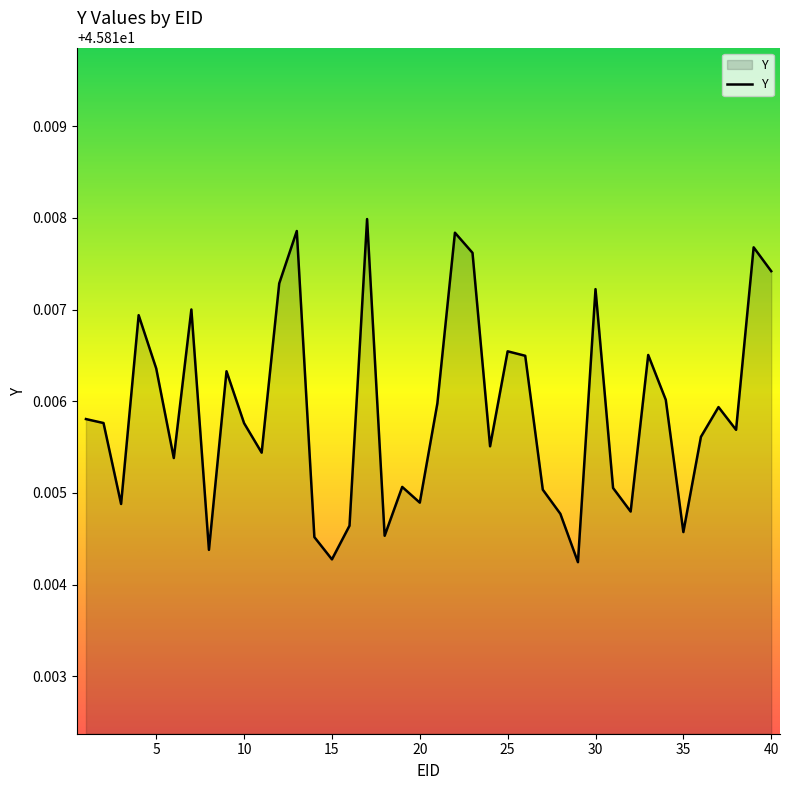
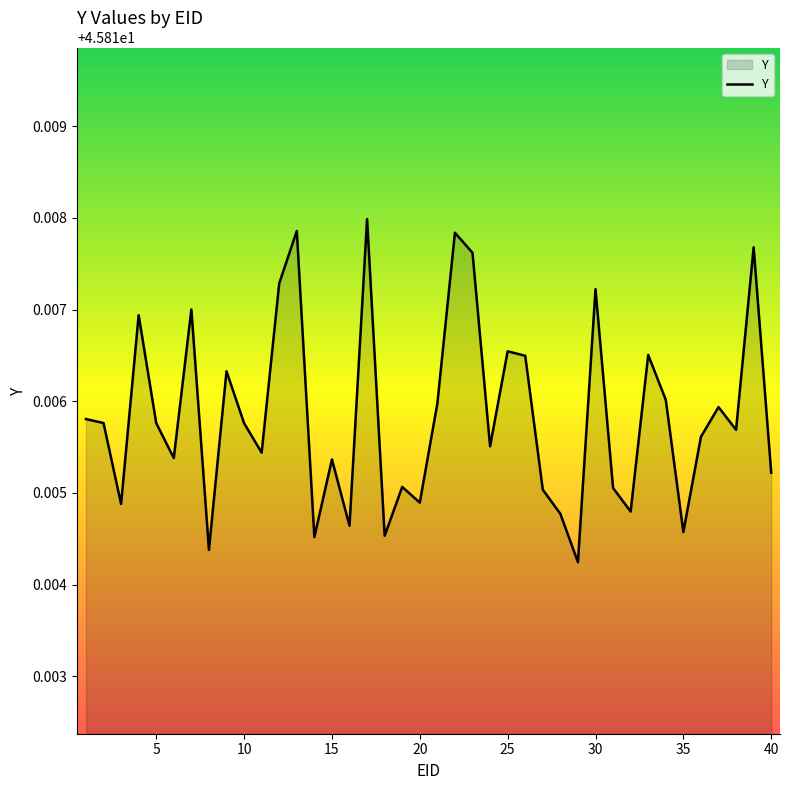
  {
-   "5": 45.8164,
+   "5": 45.8158,
    "10": 45.8158,
-   "15": 45.8143,
+   "15": 45.8154,
    "20": 45.8149,
    "25": 45.8165,
    "30": 45.8172,
    "35": 45.8146,
-   "40": 45.8174
+   "40": 45.8152
  }
